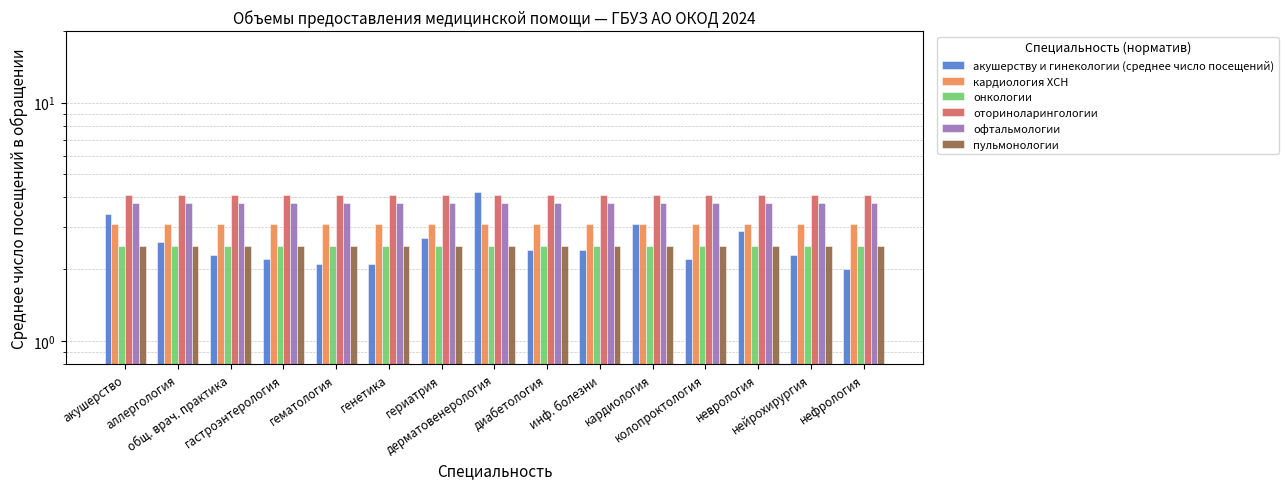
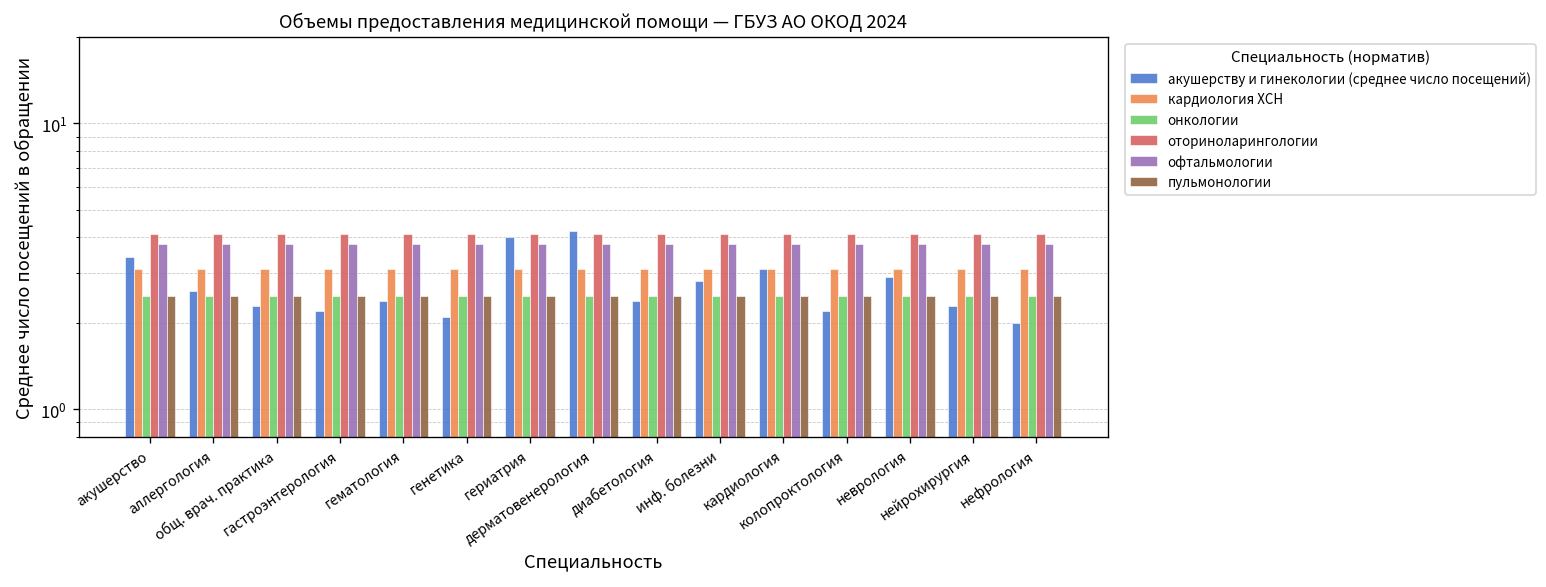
  {
    "акушерству и гинекологии (среднее число посещений)": {
      "акушерство": 3.4,
      "аллергология": 2.6,
      "общ. врач. практика": 2.3,
      "гастроэнтерология": 2.2,
-     "гематология": 2.1,
+     "гематология": 2.4,
      "генетика": 2.1,
-     "гериатрия": 2.7,
+     "гериатрия": 4.0,
      "дерматовенерология": 4.2,
      "диабетология": 2.4,
-     "инф. болезни": 2.4,
+     "инф. болезни": 2.8,
      "кардиология": 3.1,
      "колопроктология": 2.2,
      "неврология": 2.9,
      "нейрохирургия": 2.3,
      "нефрология": 2.0
    },
    "онкологии": {
      "акушерство": 2.5,
      "аллергология": 2.5,
      "общ. врач. практика": 2.5,
      "гастроэнтерология": 2.5,
      "гематология": 2.5,
      "генетика": 2.5,
      "гериатрия": 2.5,
      "дерматовенерология": 2.5,
      "диабетология": 2.5,
      "инф. болезни": 2.5,
      "кардиология": 2.5,
      "колопроктология": 2.5,
      "неврология": 2.5,
      "нейрохирургия": 2.5,
      "нефрология": 2.5
    },
    "офтальмологии": {
      "акушерство": 3.8,
      "аллергология": 3.8,
      "общ. врач. практика": 3.8,
      "гастроэнтерология": 3.8,
      "гематология": 3.8,
      "генетика": 3.8,
      "гериатрия": 3.8,
      "дерматовенерология": 3.8,
      "диабетология": 3.8,
      "инф. болезни": 3.8,
      "кардиология": 3.8,
      "колопроктология": 3.8,
      "неврология": 3.8,
      "нейрохирургия": 3.8,
      "нефрология": 3.8
    },
    "пульмонологии": {
      "акушерство": 2.5,
      "аллергология": 2.5,
      "общ. врач. практика": 2.5,
      "гастроэнтерология": 2.5,
      "гематология": 2.5,
      "генетика": 2.5,
      "гериатрия": 2.5,
      "дерматовенерология": 2.5,
      "диабетология": 2.5,
      "инф. болезни": 2.5,
      "кардиология": 2.5,
      "колопроктология": 2.5,
      "неврология": 2.5,
      "нейрохирургия": 2.5,
      "нефрология": 2.5
    }
  }
